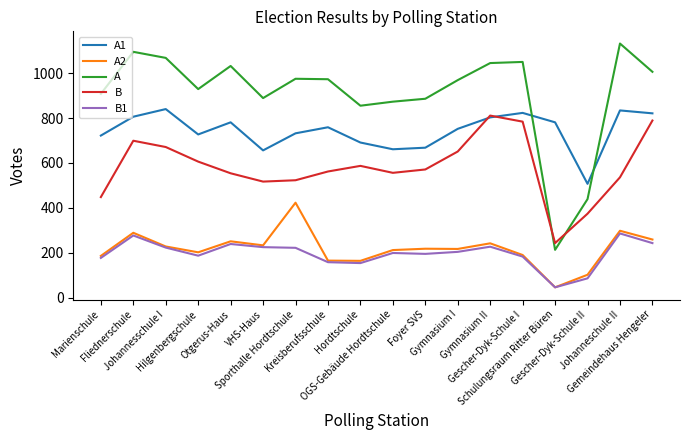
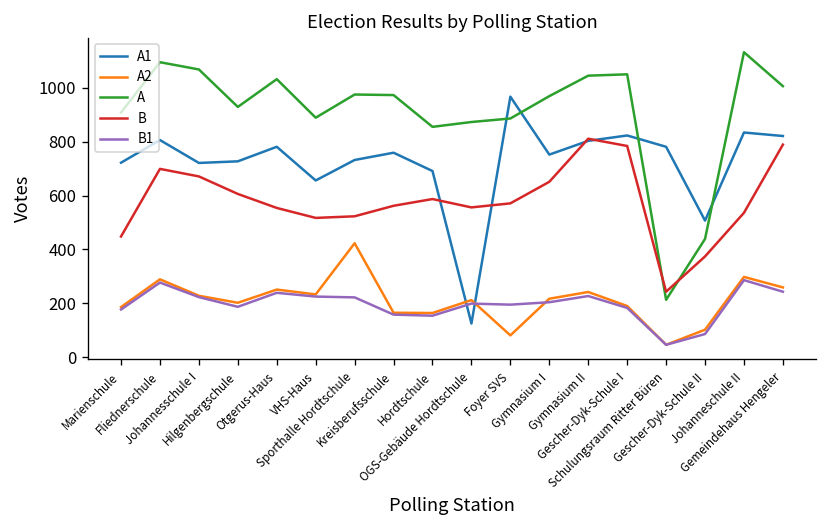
  {
    "A1": {
      "Marienschule": 720,
      "Fliednerschule": 810,
-     "Johannesschule I": 840,
+     "Johannesschule I": 720,
      "Hilgenbergschule": 730,
      "Otgerus-Haus": 780,
      "VHS-Haus": 660,
      "Sporthalle Hordtschule": 730,
      "Kreisberufsschule": 760,
      "Hordtschule": 690,
-     "OGS-Gebäude Hordtschule": 660,
-     "Foyer SVS": 670,
+     "OGS-Gebäude Hordtschule": 130,
+     "Foyer SVS": 970,
      "Gymnasium I": 750,
      "Gescher-Dyk-Schule I": 820,
      "Schulungsraum Ritter Büren": 780,
      "Gescher-Dyk-Schule II": 510,
      "Johanneschule II": 830,
      "Gemeindehaus Hengeler": 820
    },
    "A2": {
      "Fliednerschule": 290,
      "Hilgenbergschule": 200,
      "Otgerus-Haus": 250,
      "Sporthalle Hordtschule": 420,
      "OGS-Gebäude Hordtschule": 210,
-     "Foyer SVS": 220,
+     "Foyer SVS": 80,
      "Gymnasium I": 220,
      "Gymnasium II": 240,
      "Gescher-Dyk-Schule II": 100,
      "Johanneschule II": 300,
      "Gemeindehaus Hengeler": 260
    },
    "A": {
      "Fliednerschule": 1100,
      "Johannesschule I": 1070,
      "Hilgenbergschule": 930,
      "Otgerus-Haus": 1030,
      "VHS-Haus": 890,
      "Sporthalle Hordtschule": 980,
      "Kreisberufsschule": 970,
      "Hordtschule": 860,
      "OGS-Gebäude Hordtschule": 870,
      "Foyer SVS": 890,
      "Gymnasium I": 970,
      "Gymnasium II": 1050,
      "Gescher-Dyk-Schule I": 1050,
      "Schulungsraum Ritter Büren": 210,
      "Gescher-Dyk-Schule II": 440,
      "Johanneschule II": 1130,
      "Gemeindehaus Hengeler": 1010
    },
    "B": {
      "Marienschule": 450,
      "Fliednerschule": 700,
      "Johannesschule I": 670,
      "Hilgenbergschule": 610,
      "Otgerus-Haus": 550,
      "VHS-Haus": 520,
      "Sporthalle Hordtschule": 520,
      "Kreisberufsschule": 560,
      "Hordtschule": 590,
      "OGS-Gebäude Hordtschule": 560,
      "Foyer SVS": 570,
      "Gymnasium I": 650,
      "Gescher-Dyk-Schule I": 780,
      "Schulungsraum Ritter Büren": 240,
      "Gescher-Dyk-Schule II": 370,
      "Johanneschule II": 540,
      "Gemeindehaus Hengeler": 790
    },
    "B1": {
      "Fliednerschule": 280,
      "Hilgenbergschule": 190,
      "Otgerus-Haus": 240,
      "Sporthalle Hordtschule": 220,
      "OGS-Gebäude Hordtschule": 200,
      "Foyer SVS": 200,
      "Gymnasium I": 200,
      "Gymnasium II": 230,
      "Gescher-Dyk-Schule II": 90,
      "Johanneschule II": 290,
      "Gemeindehaus Hengeler": 240
    }
  }
